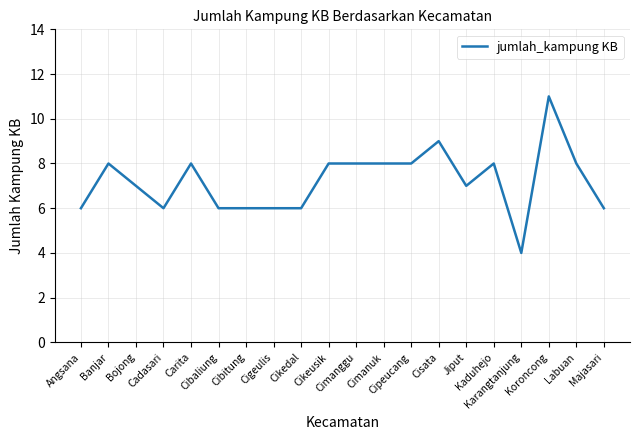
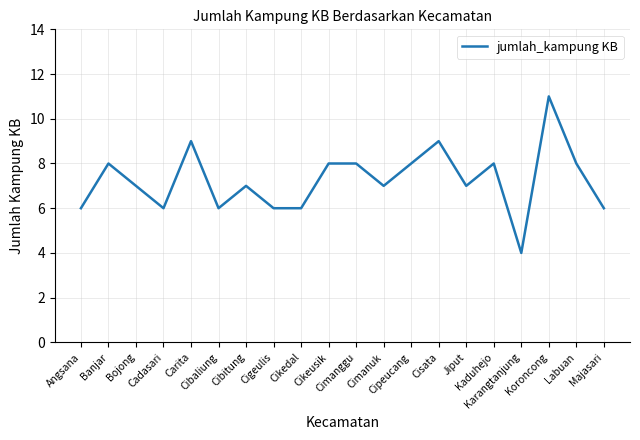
  {
    "Angsana": 6,
    "Banjar": 8,
    "Bojong": 7,
    "Cadasari": 6,
-   "Carita": 8,
+   "Carita": 9,
    "Cibaliung": 6,
-   "Cibitung": 6,
+   "Cibitung": 7,
    "Cigeulis": 6,
    "Cikedal": 6,
    "Cikeusik": 8,
    "Cimanggu": 8,
-   "Cimanuk": 8,
+   "Cimanuk": 7,
    "Cipeucang": 8,
    "Cisata": 9,
    "Jiput": 7,
    "Kaduhejo": 8,
    "Karangtanjung": 4,
    "Koroncong": 11,
    "Labuan": 8,
    "Majasari": 6
  }
